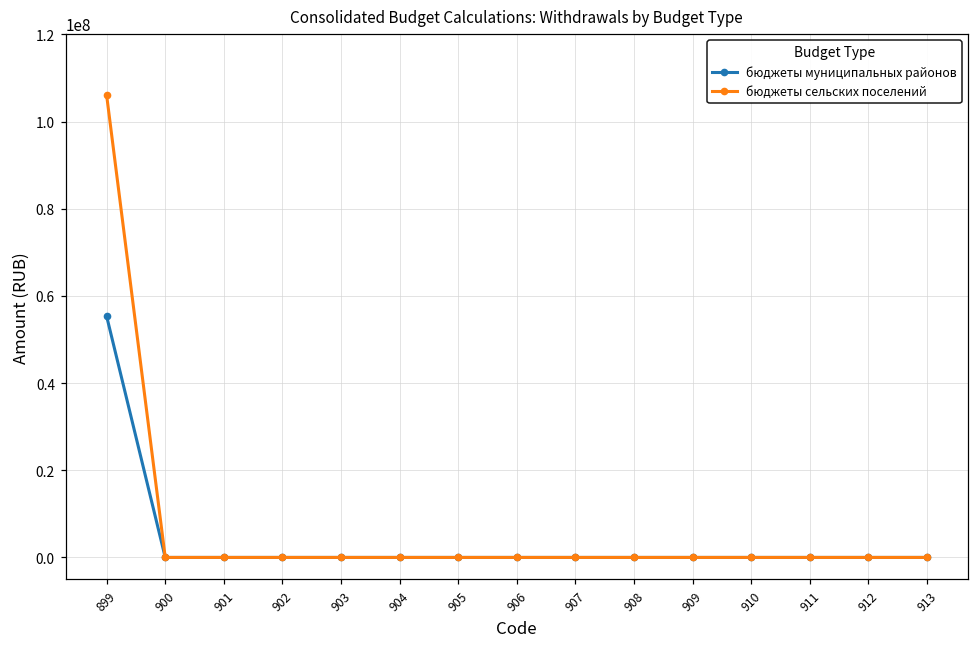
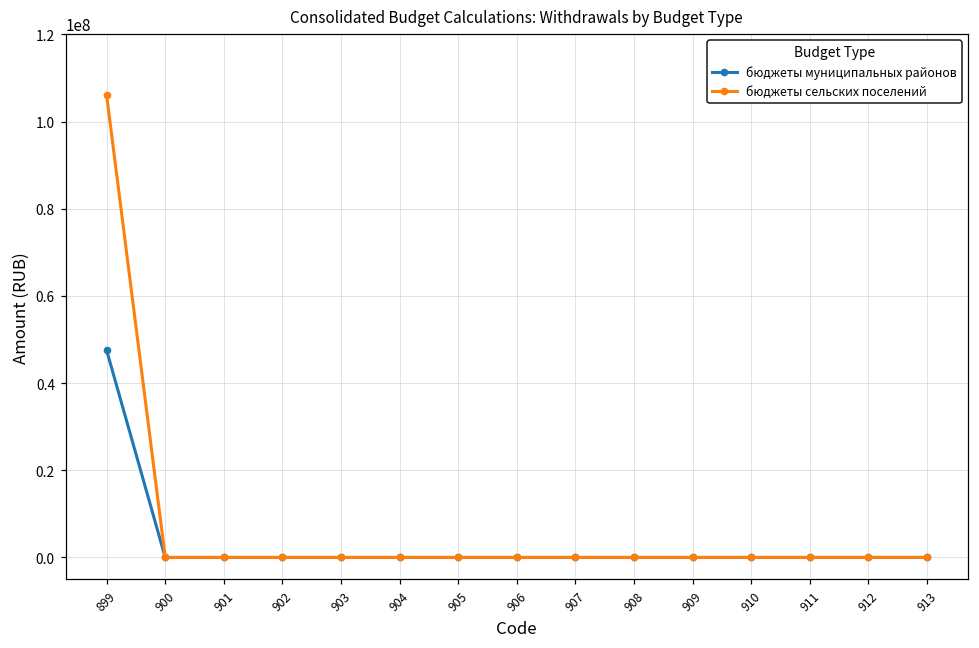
  {
    "бюджеты муниципальных районов": {
-     "899": 55000000
+     "899": 48000000
    },
    "бюджеты сельских поселений": {
      "899": 106000000
    }
  }
